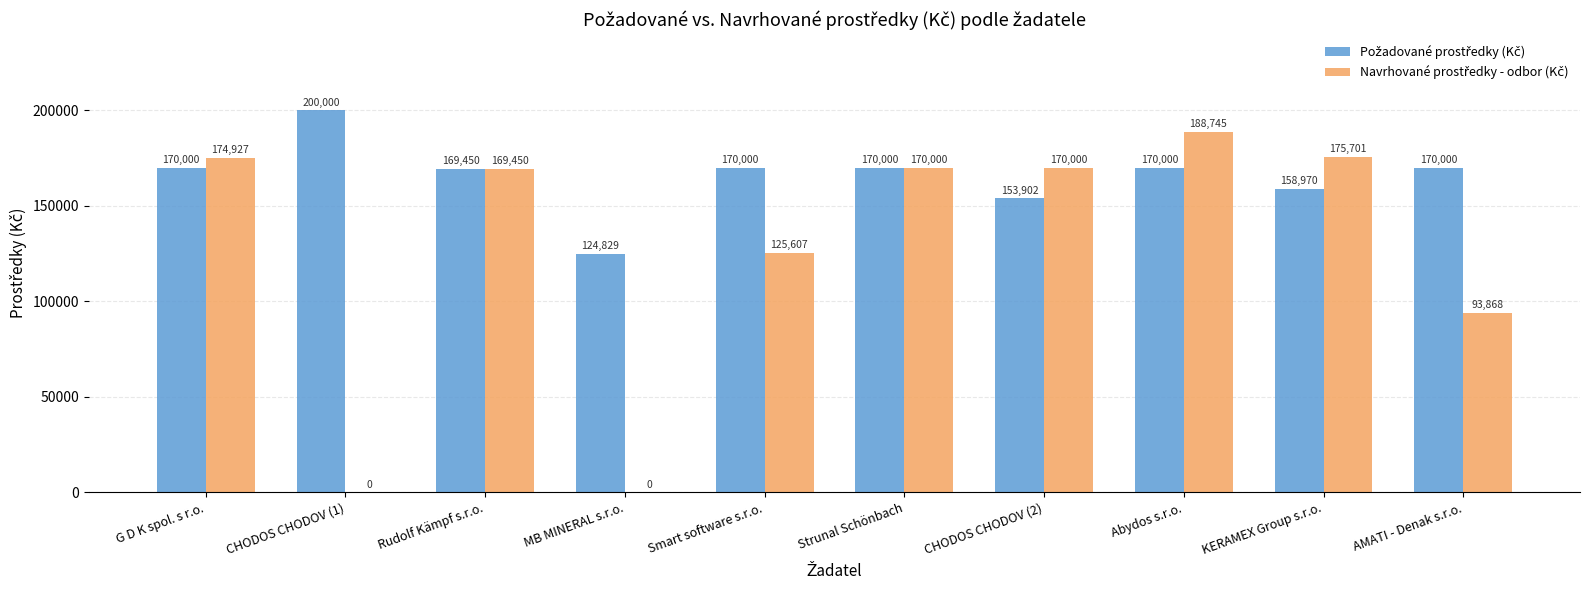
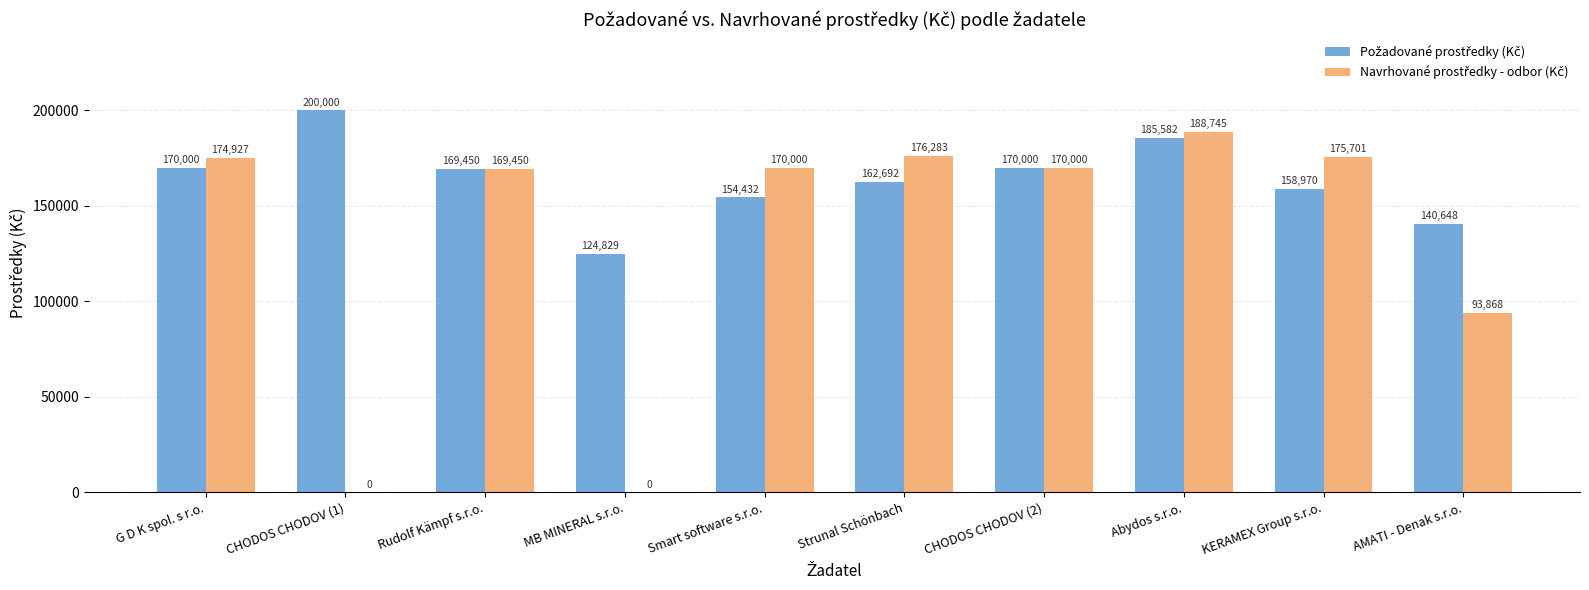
  {
    "Požadované prostředky (Kč)": {
      "G D K spol. s r.o.": "170,000",
      "CHODOS CHODOV (1)": "200,000",
      "Rudolf Kämpf s.r.o.": "169,450",
      "MB MINERAL s.r.o.": "124,829",
-     "Smart software s.r.o.": "170,000",
-     "Strunal Schönbach": "170,000",
-     "CHODOS CHODOV (2)": "153,902",
-     "Abydos s.r.o.": "170,000",
+     "Smart software s.r.o.": "154,432",
+     "Strunal Schönbach": "162,692",
+     "CHODOS CHODOV (2)": "170,000",
+     "Abydos s.r.o.": "185,582",
      "KERAMEX Group s.r.o.": "158,970",
-     "AMATI - Denak s.r.o.": "170,000"
+     "AMATI - Denak s.r.o.": "140,648"
    },
    "Navrhované prostředky - odbor (Kč)": {
      "G D K spol. s r.o.": "174,927",
      "CHODOS CHODOV (1)": "0",
      "Rudolf Kämpf s.r.o.": "169,450",
      "MB MINERAL s.r.o.": "0",
-     "Smart software s.r.o.": "125,607",
-     "Strunal Schönbach": "170,000",
+     "Smart software s.r.o.": "170,000",
+     "Strunal Schönbach": "176,283",
      "CHODOS CHODOV (2)": "170,000",
      "Abydos s.r.o.": "188,745",
      "KERAMEX Group s.r.o.": "175,701",
      "AMATI - Denak s.r.o.": "93,868"
    }
  }
